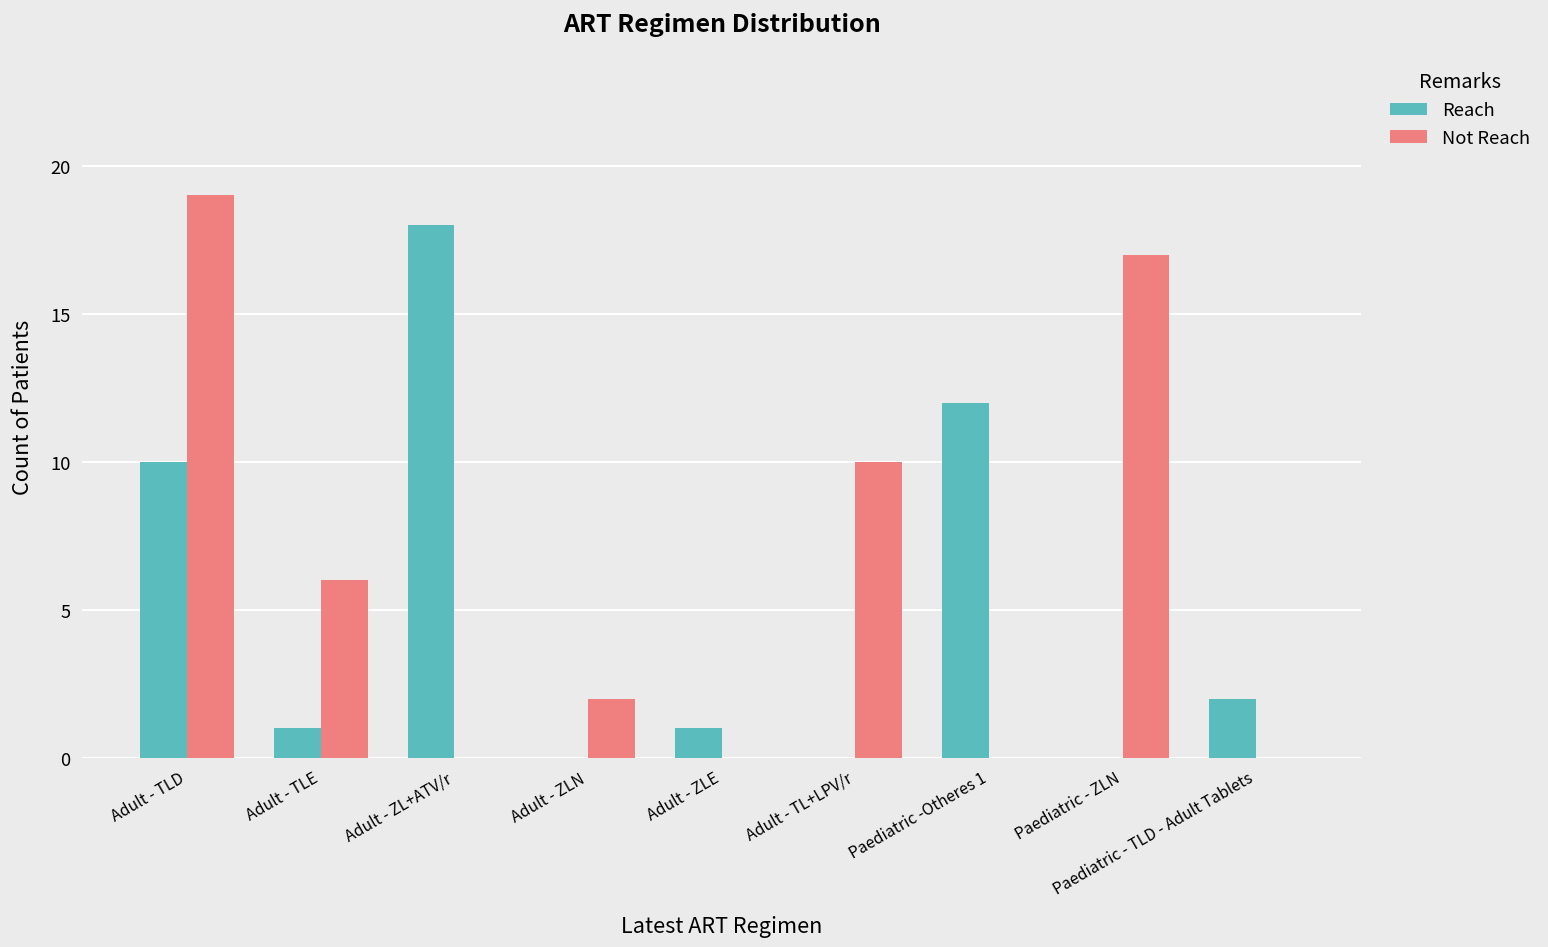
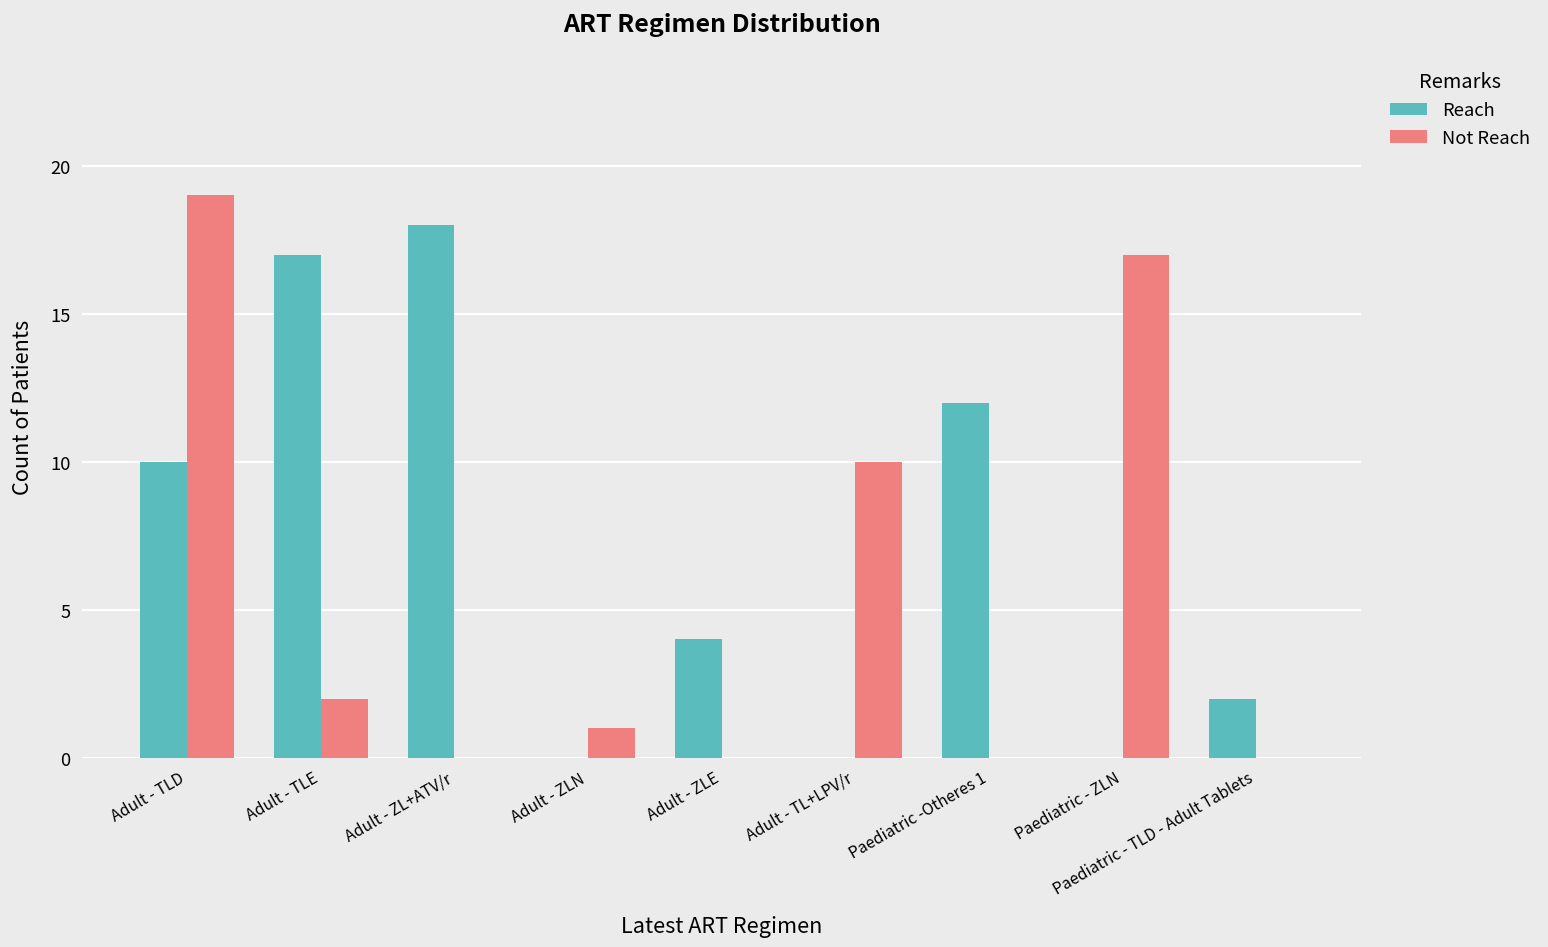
  {
    "Reach": {
      "Adult - TLD": 10,
-     "Adult - TLE": 1,
+     "Adult - TLE": 17,
      "Adult - ZL+ATV/r": 18,
      "Adult - ZLN": 0,
-     "Adult - ZLE": 1,
+     "Adult - ZLE": 4,
      "Adult - TL+LPV/r": 0,
      "Paediatric -Otheres 1": 12,
      "Paediatric - ZLN": 0,
      "Paediatric - TLD - Adult Tablets": 2
    },
    "Not Reach": {
      "Adult - TLD": 19,
-     "Adult - TLE": 6,
+     "Adult - TLE": 2,
      "Adult - ZL+ATV/r": 0,
-     "Adult - ZLN": 2,
+     "Adult - ZLN": 1,
      "Adult - ZLE": 0,
      "Adult - TL+LPV/r": 10,
      "Paediatric -Otheres 1": 0,
      "Paediatric - ZLN": 17,
      "Paediatric - TLD - Adult Tablets": 0
    }
  }
